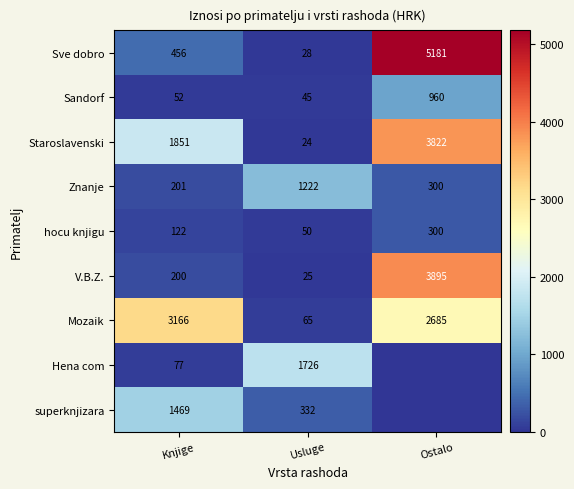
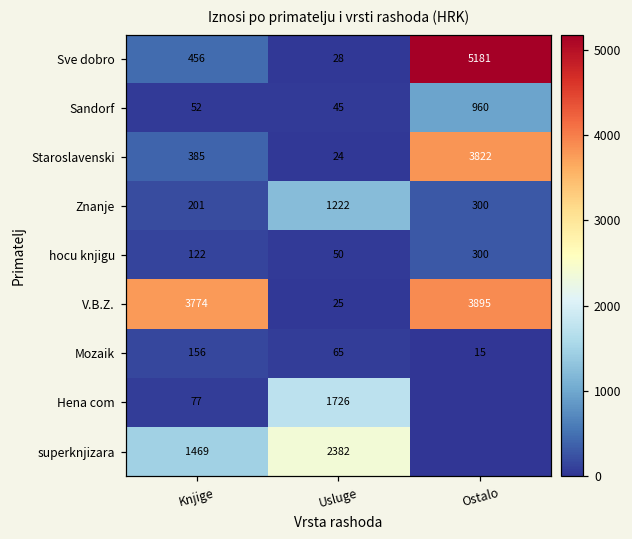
  {
    "Sve dobro": {
      "Knjige": 456,
      "Usluge": 28,
      "Ostalo": 5181
    },
    "Sandorf": {
      "Knjige": 52,
      "Usluge": 45,
      "Ostalo": 960
    },
    "Staroslavenski": {
-     "Knjige": 1851,
+     "Knjige": 385,
      "Usluge": 24,
      "Ostalo": 3822
    },
    "Znanje": {
      "Knjige": 201,
      "Usluge": 1222,
      "Ostalo": 300
    },
    "hocu knjigu": {
      "Knjige": 122,
      "Usluge": 50,
      "Ostalo": 300
    },
    "V.B.Z.": {
-     "Knjige": 200,
+     "Knjige": 3774,
      "Usluge": 25,
      "Ostalo": 3895
    },
    "Mozaik": {
-     "Knjige": 3166,
+     "Knjige": 156,
      "Usluge": 65,
-     "Ostalo": 2685
+     "Ostalo": 15
    },
    "Hena com": {
      "Knjige": 77,
      "Usluge": 1726
    },
    "superknjizara": {
      "Knjige": 1469,
-     "Usluge": 332
+     "Usluge": 2382
    }
  }
